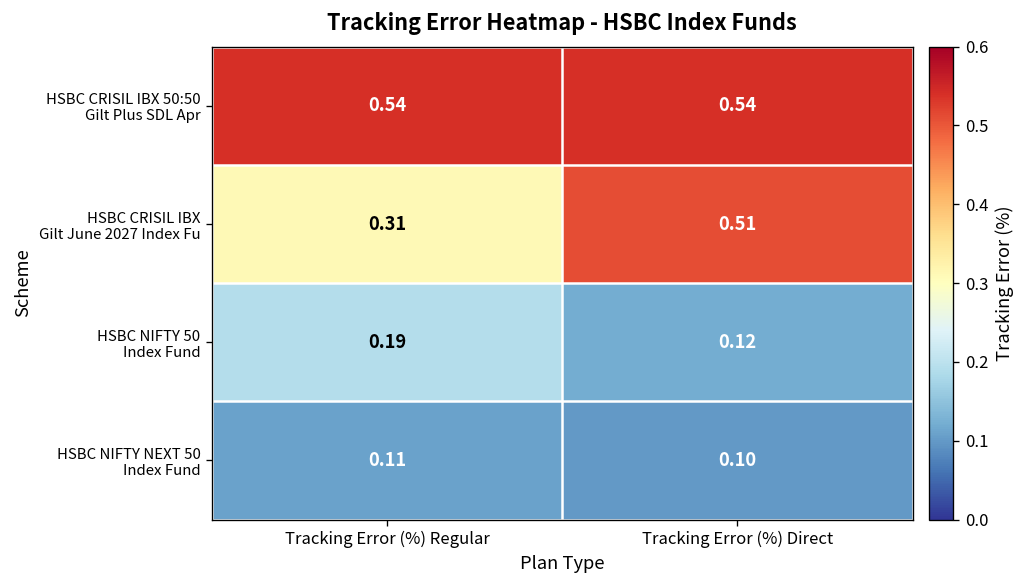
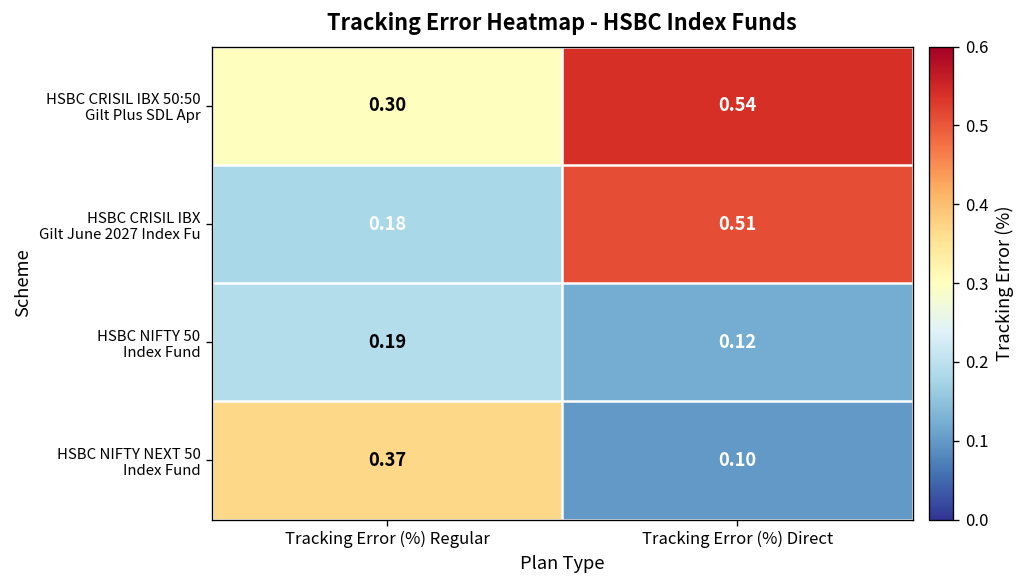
  {
    "HSBC CRISIL IBX 50:50 Gilt Plus SDL Apr": {
-     "Tracking Error (%) Regular": 0.54,
+     "Tracking Error (%) Regular": 0.30,
      "Tracking Error (%) Direct": 0.54
    },
    "HSBC CRISIL IBX Gilt June 2027 Index Fu": {
-     "Tracking Error (%) Regular": 0.31,
+     "Tracking Error (%) Regular": 0.18,
      "Tracking Error (%) Direct": 0.51
    },
    "HSBC NIFTY 50 Index Fund": {
      "Tracking Error (%) Regular": 0.19,
      "Tracking Error (%) Direct": 0.12
    },
    "HSBC NIFTY NEXT 50 Index Fund": {
-     "Tracking Error (%) Regular": 0.11,
+     "Tracking Error (%) Regular": 0.37,
      "Tracking Error (%) Direct": 0.10
    }
  }
